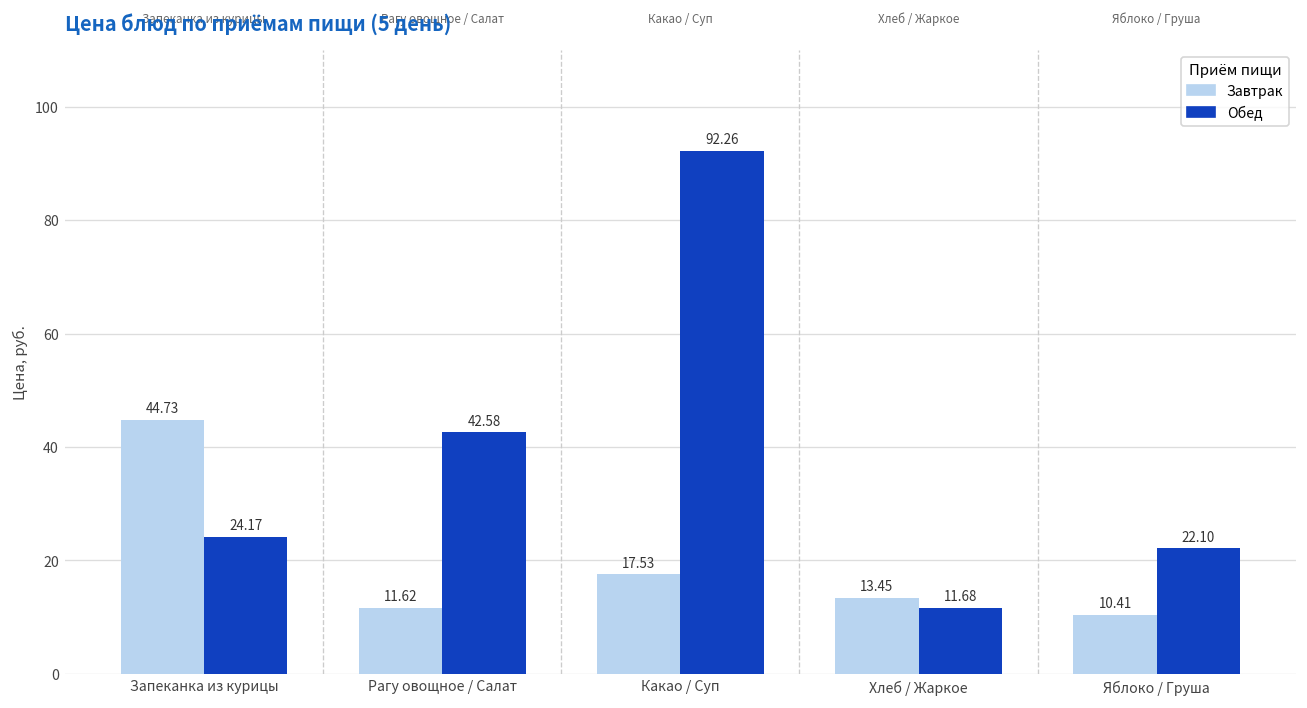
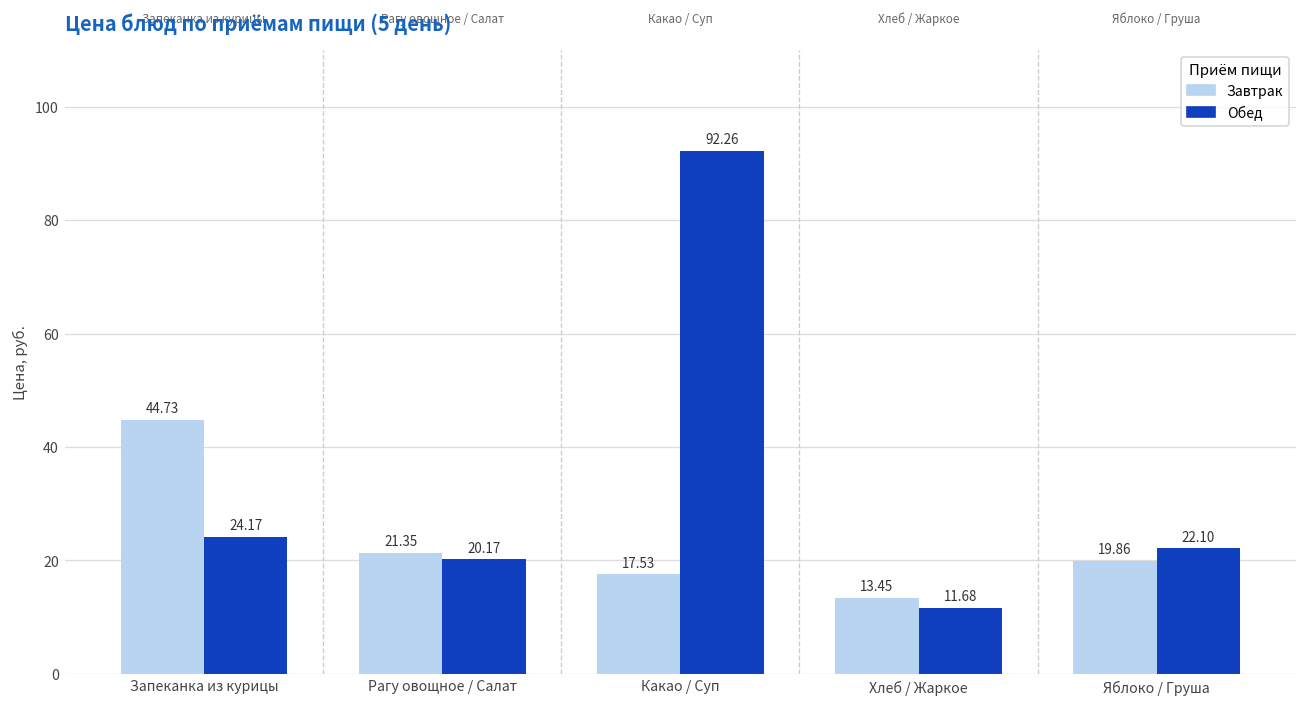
  {
    "Завтрак": {
      "Запеканка из курицы": 44.73,
-     "Рагу овощное / Салат": 11.62,
+     "Рагу овощное / Салат": 21.35,
      "Какао / Суп": 17.53,
      "Хлеб / Жаркое": 13.45,
-     "Яблоко / Груша": 10.41
+     "Яблоко / Груша": 19.86
    },
    "Обед": {
      "Запеканка из курицы": 24.17,
-     "Рагу овощное / Салат": 42.58,
+     "Рагу овощное / Салат": 20.17,
      "Какао / Суп": 92.26,
      "Хлеб / Жаркое": 11.68,
      "Яблоко / Груша": 22.10
    }
  }
